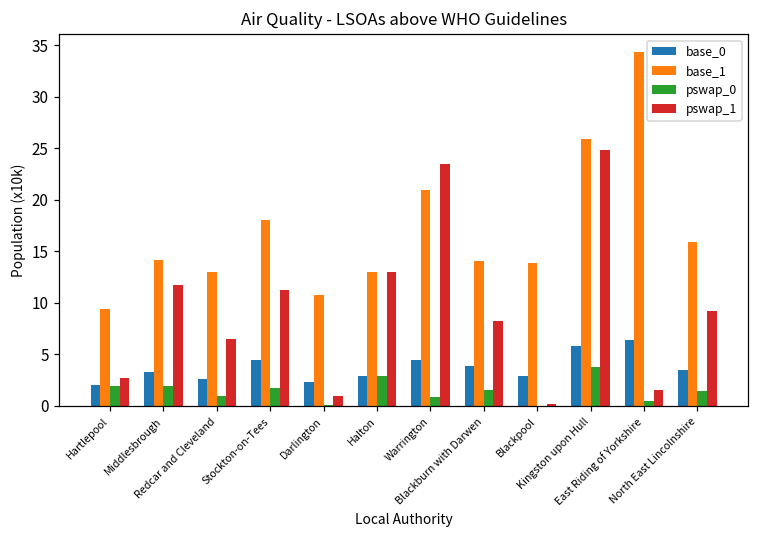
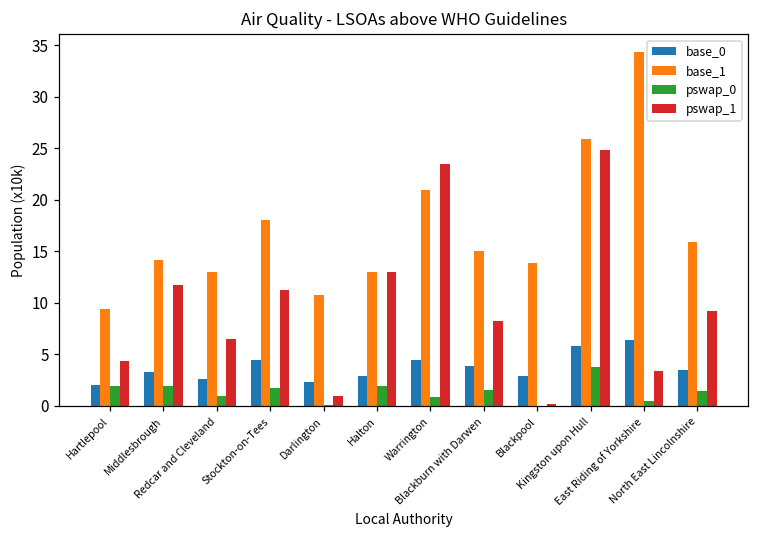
  {
    "base_0": {
      "Hartlepool": 2,
      "Middlesbrough": 3,
      "Redcar and Cleveland": 3,
      "Stockton-on-Tees": 4,
      "Darlington": 2,
      "Halton": 3,
      "Warrington": 4,
      "Blackburn with Darwen": 4,
      "Blackpool": 3,
      "Kingston upon Hull": 6,
      "East Riding of Yorkshire": 6,
      "North East Lincolnshire": 3
    },
    "base_1": {
      "Hartlepool": 9,
      "Middlesbrough": 14,
      "Redcar and Cleveland": 13,
      "Stockton-on-Tees": 18,
      "Darlington": 11,
      "Halton": 13,
      "Warrington": 21,
-     "Blackburn with Darwen": 14,
+     "Blackburn with Darwen": 15,
      "Blackpool": 14,
      "Kingston upon Hull": 26,
      "East Riding of Yorkshire": 34,
      "North East Lincolnshire": 16
    },
    "pswap_0": {
      "Hartlepool": 2,
      "Middlesbrough": 2,
      "Redcar and Cleveland": 1,
      "Stockton-on-Tees": 2,
-     "Halton": 3,
+     "Halton": 2,
      "Warrington": 1,
      "Blackburn with Darwen": 2,
      "Kingston upon Hull": 4,
      "East Riding of Yorkshire": 0,
      "North East Lincolnshire": 1
    },
    "pswap_1": {
-     "Hartlepool": 3,
+     "Hartlepool": 4,
      "Middlesbrough": 12,
      "Redcar and Cleveland": 6,
      "Stockton-on-Tees": 11,
      "Darlington": 1,
      "Halton": 13,
      "Warrington": 23,
      "Blackburn with Darwen": 8,
      "Kingston upon Hull": 25,
-     "East Riding of Yorkshire": 1,
+     "East Riding of Yorkshire": 3,
      "North East Lincolnshire": 9
    }
  }
